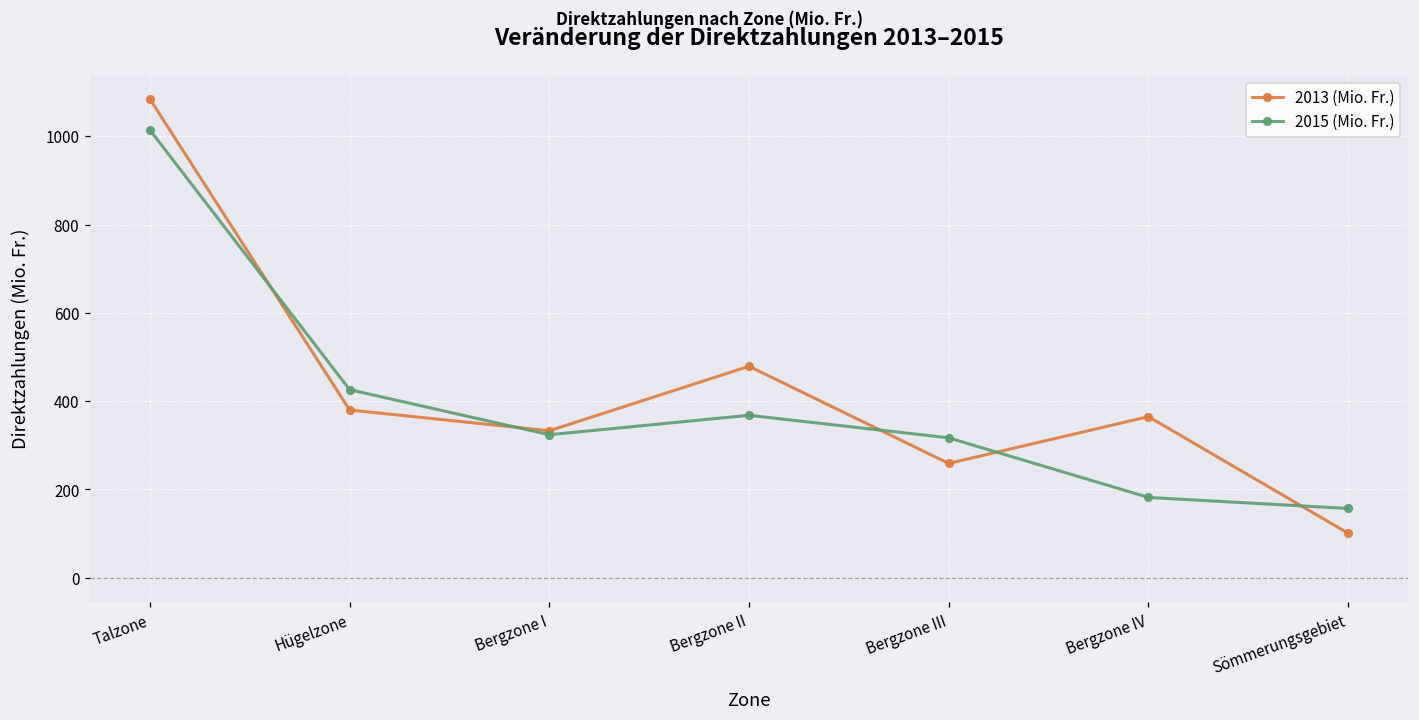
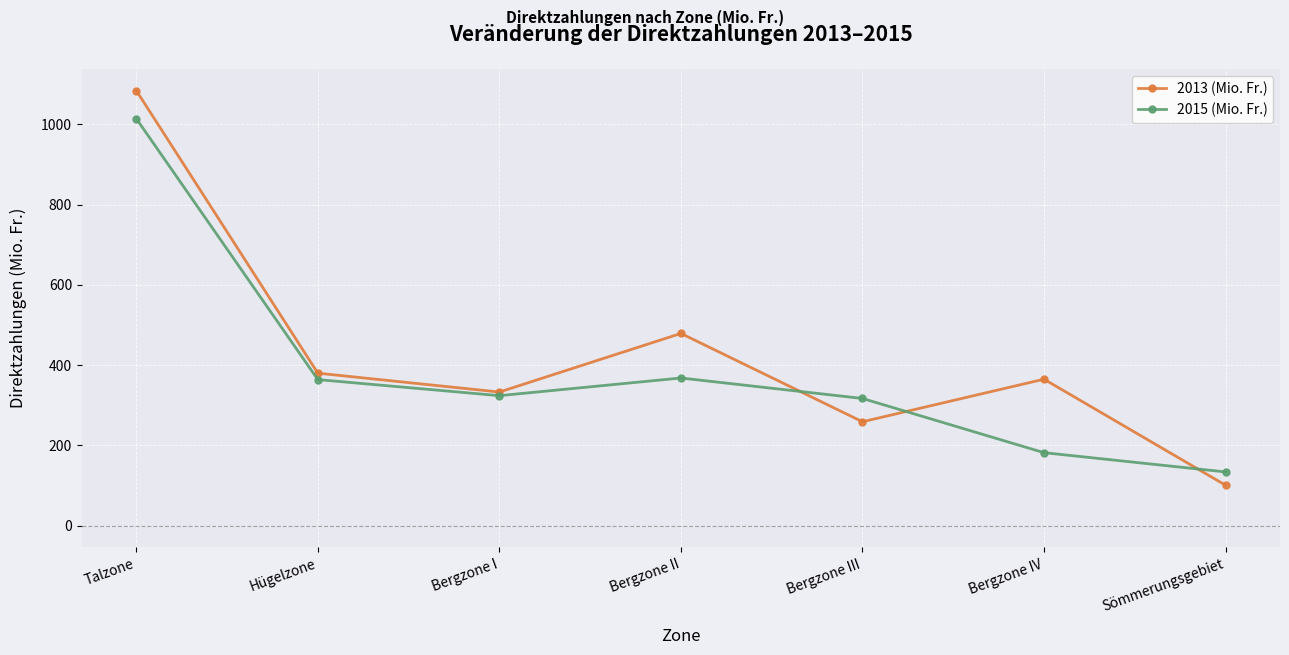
  {
    "2013 (Mio. Fr.)": {
      "Talzone": 1080,
      "Hügelzone": 380,
      "Bergzone I": 330,
      "Bergzone II": 480,
      "Bergzone III": 260,
      "Bergzone IV": 370,
      "Sömmerungsgebiet": 100
    },
    "2015 (Mio. Fr.)": {
      "Talzone": 1010,
-     "Hügelzone": 430,
+     "Hügelzone": 360,
      "Bergzone I": 320,
      "Bergzone II": 370,
      "Bergzone III": 320,
      "Bergzone IV": 180,
-     "Sömmerungsgebiet": 160
+     "Sömmerungsgebiet": 130
    }
  }
